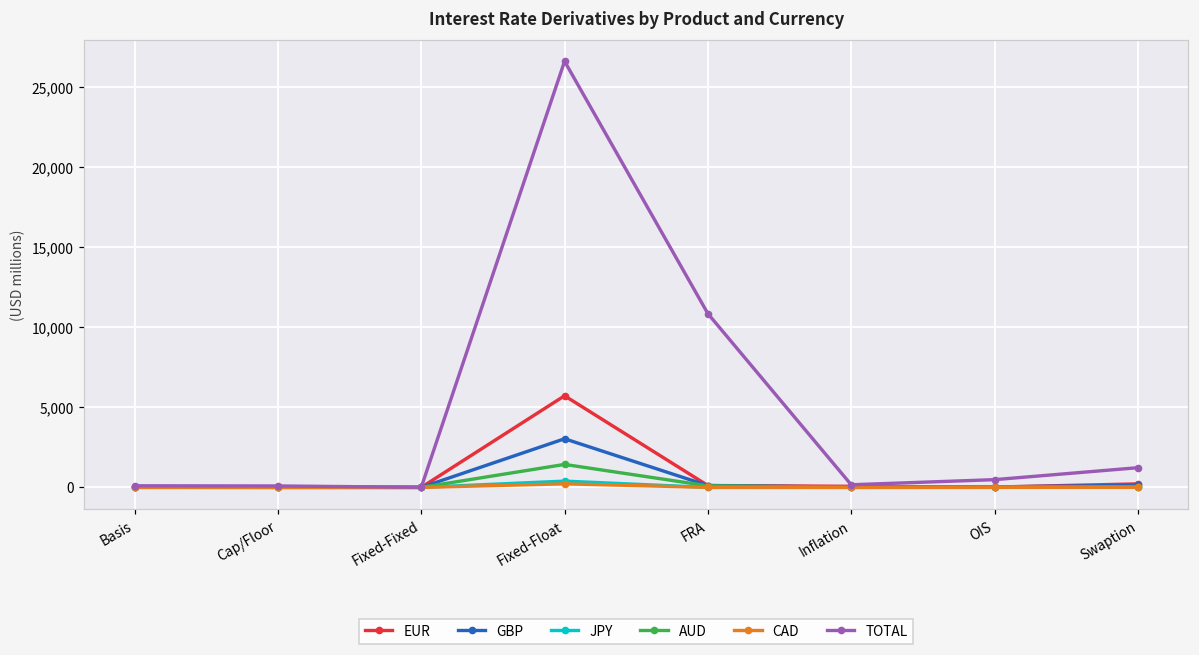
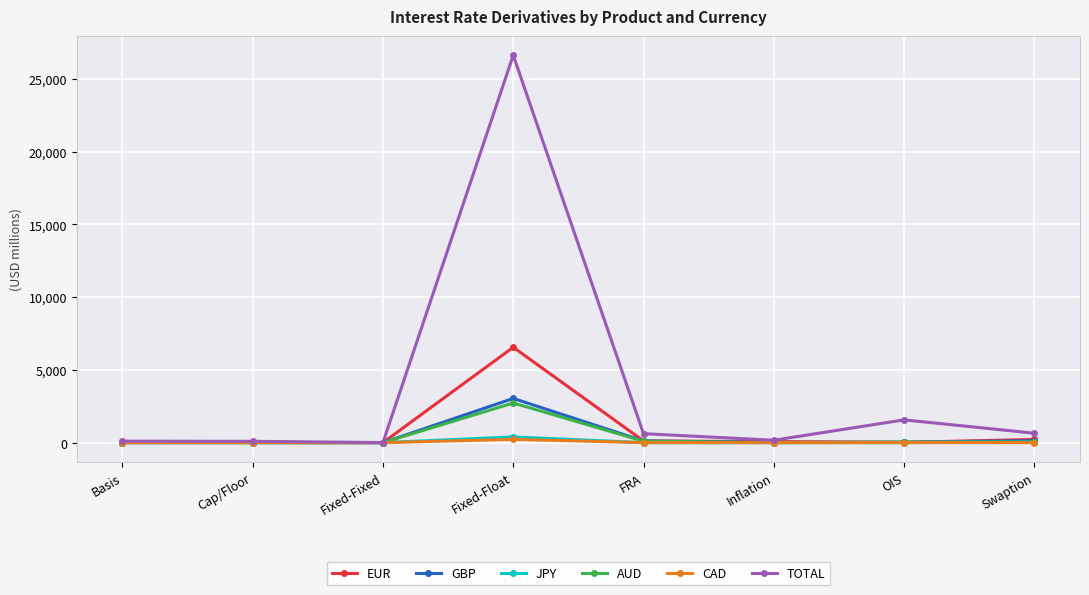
  {
    "EUR": {
-     "Fixed-Float": "5,700"
+     "Fixed-Float": "6,600"
    },
    "GBP": {
      "Fixed-Float": "3,000"
    },
    "AUD": {
-     "Fixed-Float": "1,400"
+     "Fixed-Float": "2,700"
    },
    "TOTAL": {
      "Fixed-Float": "26,600",
-     "FRA": "10,900",
-     "OIS": "500",
-     "Swaption": "1,200"
+     "FRA": "600",
+     "OIS": "1,600",
+     "Swaption": "600"
    }
  }
